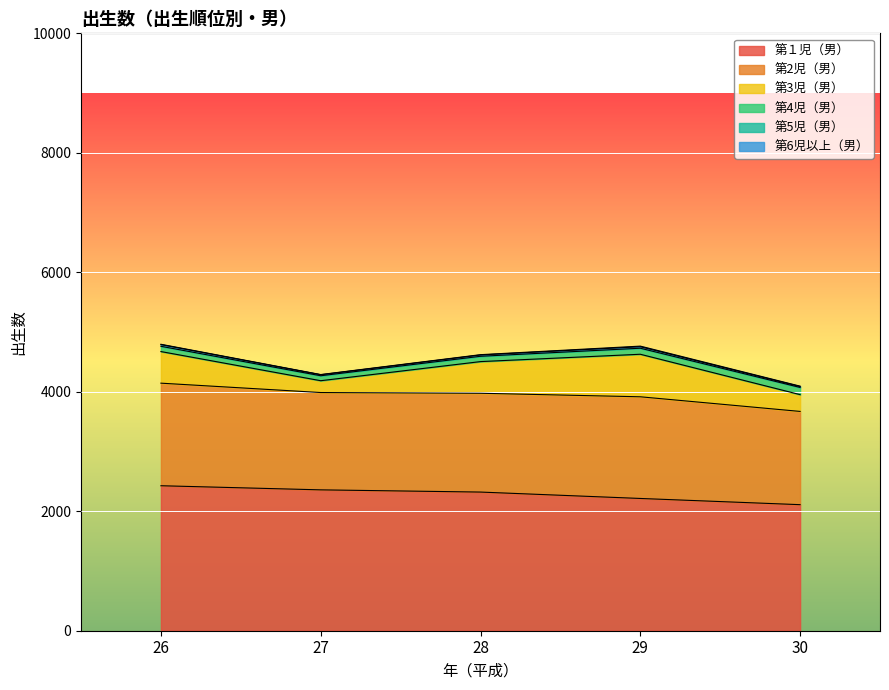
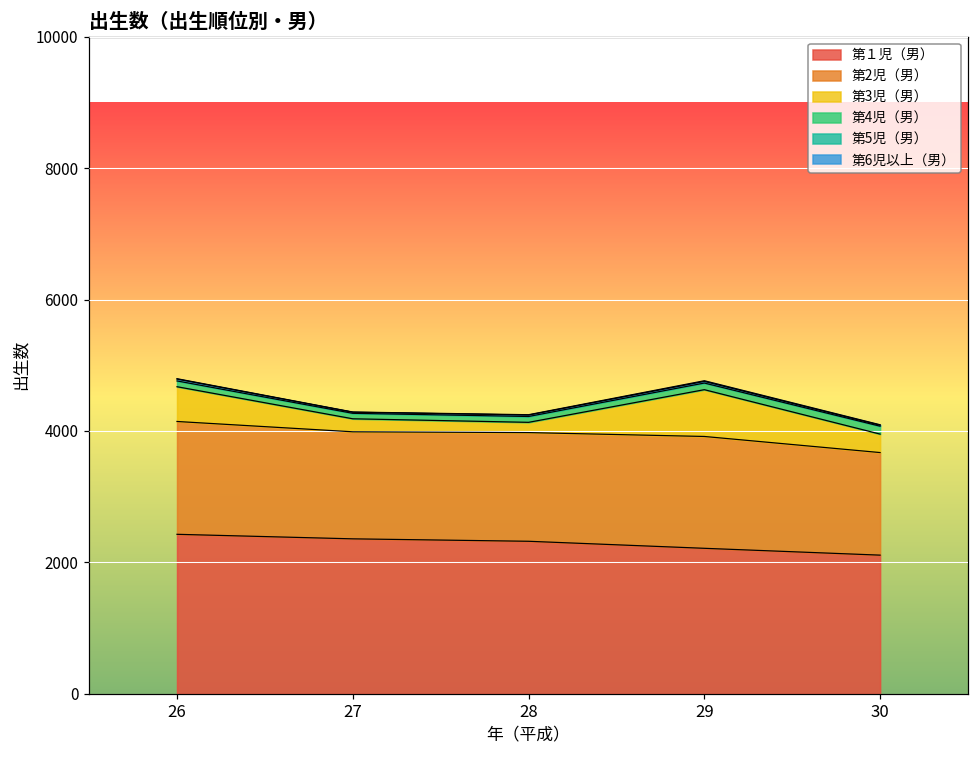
  {
    "第3児（男）": {
      "26": 500,
      "27": 200,
-     "28": 500,
+     "28": 200,
      "29": 700,
      "30": 300
    }
  }
